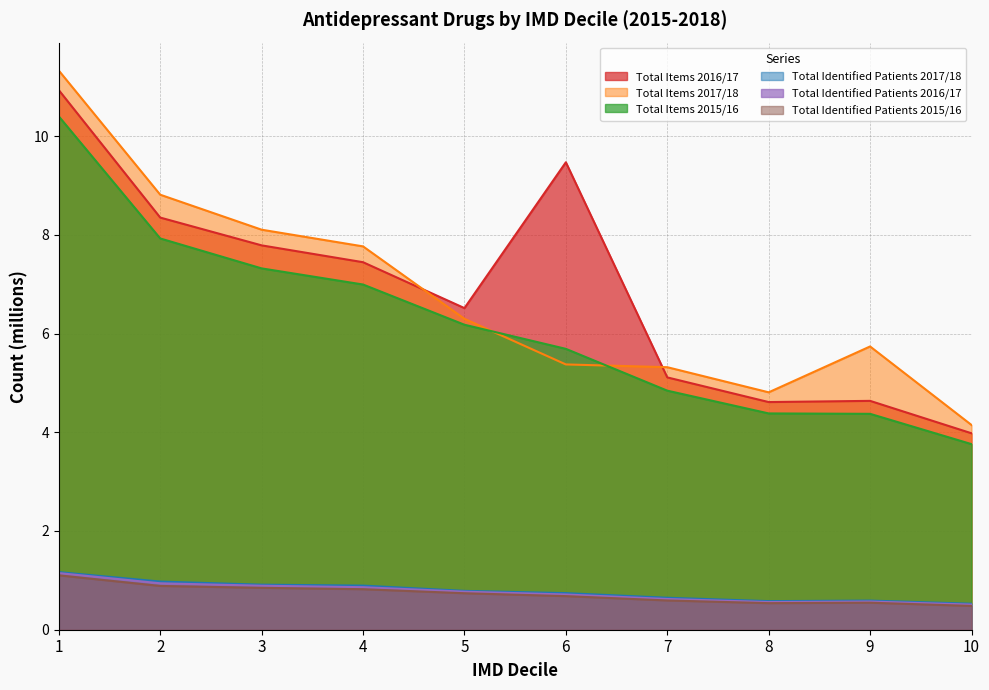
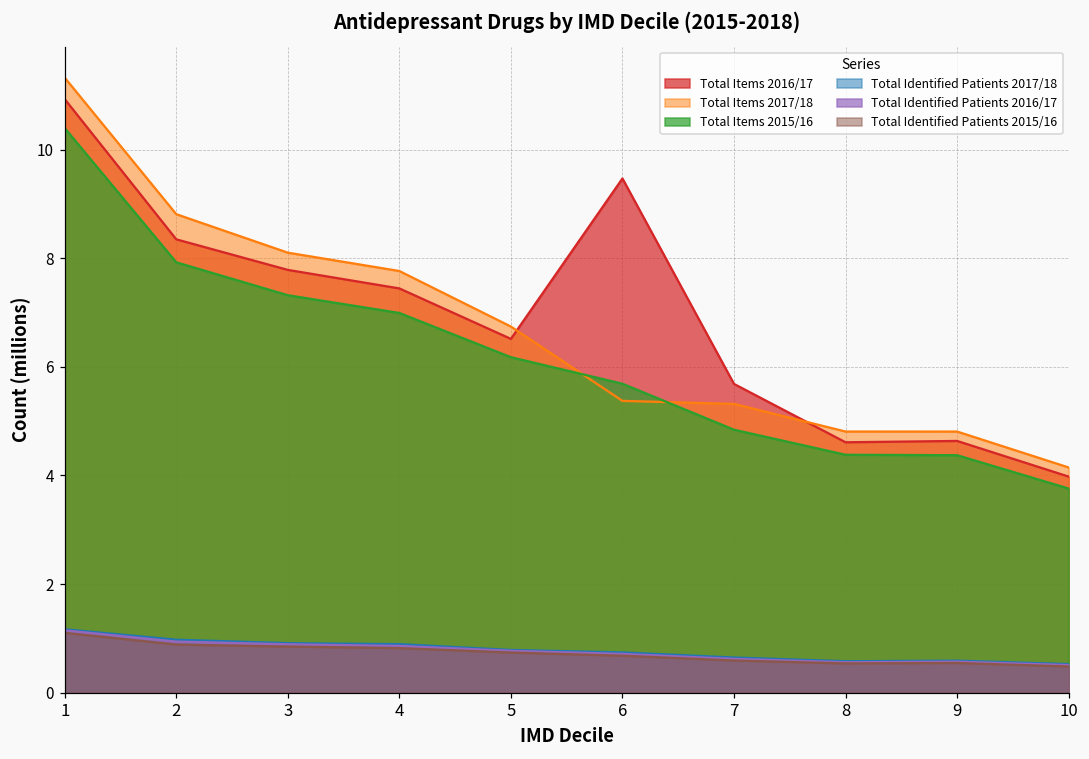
  {
    "Total Items 2016/17": {
      "1": 10.9,
      "2": 8.3,
      "3": 7.8,
      "4": 7.4,
      "5": 6.5,
      "6": 9.5,
-     "7": 5.1,
+     "7": 5.7,
      "8": 4.6,
      "9": 4.6,
      "10": 4.0
    },
    "Total Items 2017/18": {
      "1": 11.3,
      "2": 8.8,
      "3": 8.1,
      "4": 7.8,
-     "5": 6.3,
+     "5": 6.7,
      "6": 5.4,
      "7": 5.3,
      "8": 4.8,
-     "9": 5.7,
+     "9": 4.8,
      "10": 4.1
    },
    "Total Items 2015/16": {
      "1": 10.4,
      "2": 7.9,
      "3": 7.3,
      "4": 7.0,
      "5": 6.2,
      "6": 5.7,
      "7": 4.8,
      "8": 4.4,
      "9": 4.4,
      "10": 3.8
    },
    "Total Identified Patients 2015/16": {
      "2": 0.9
    }
  }
